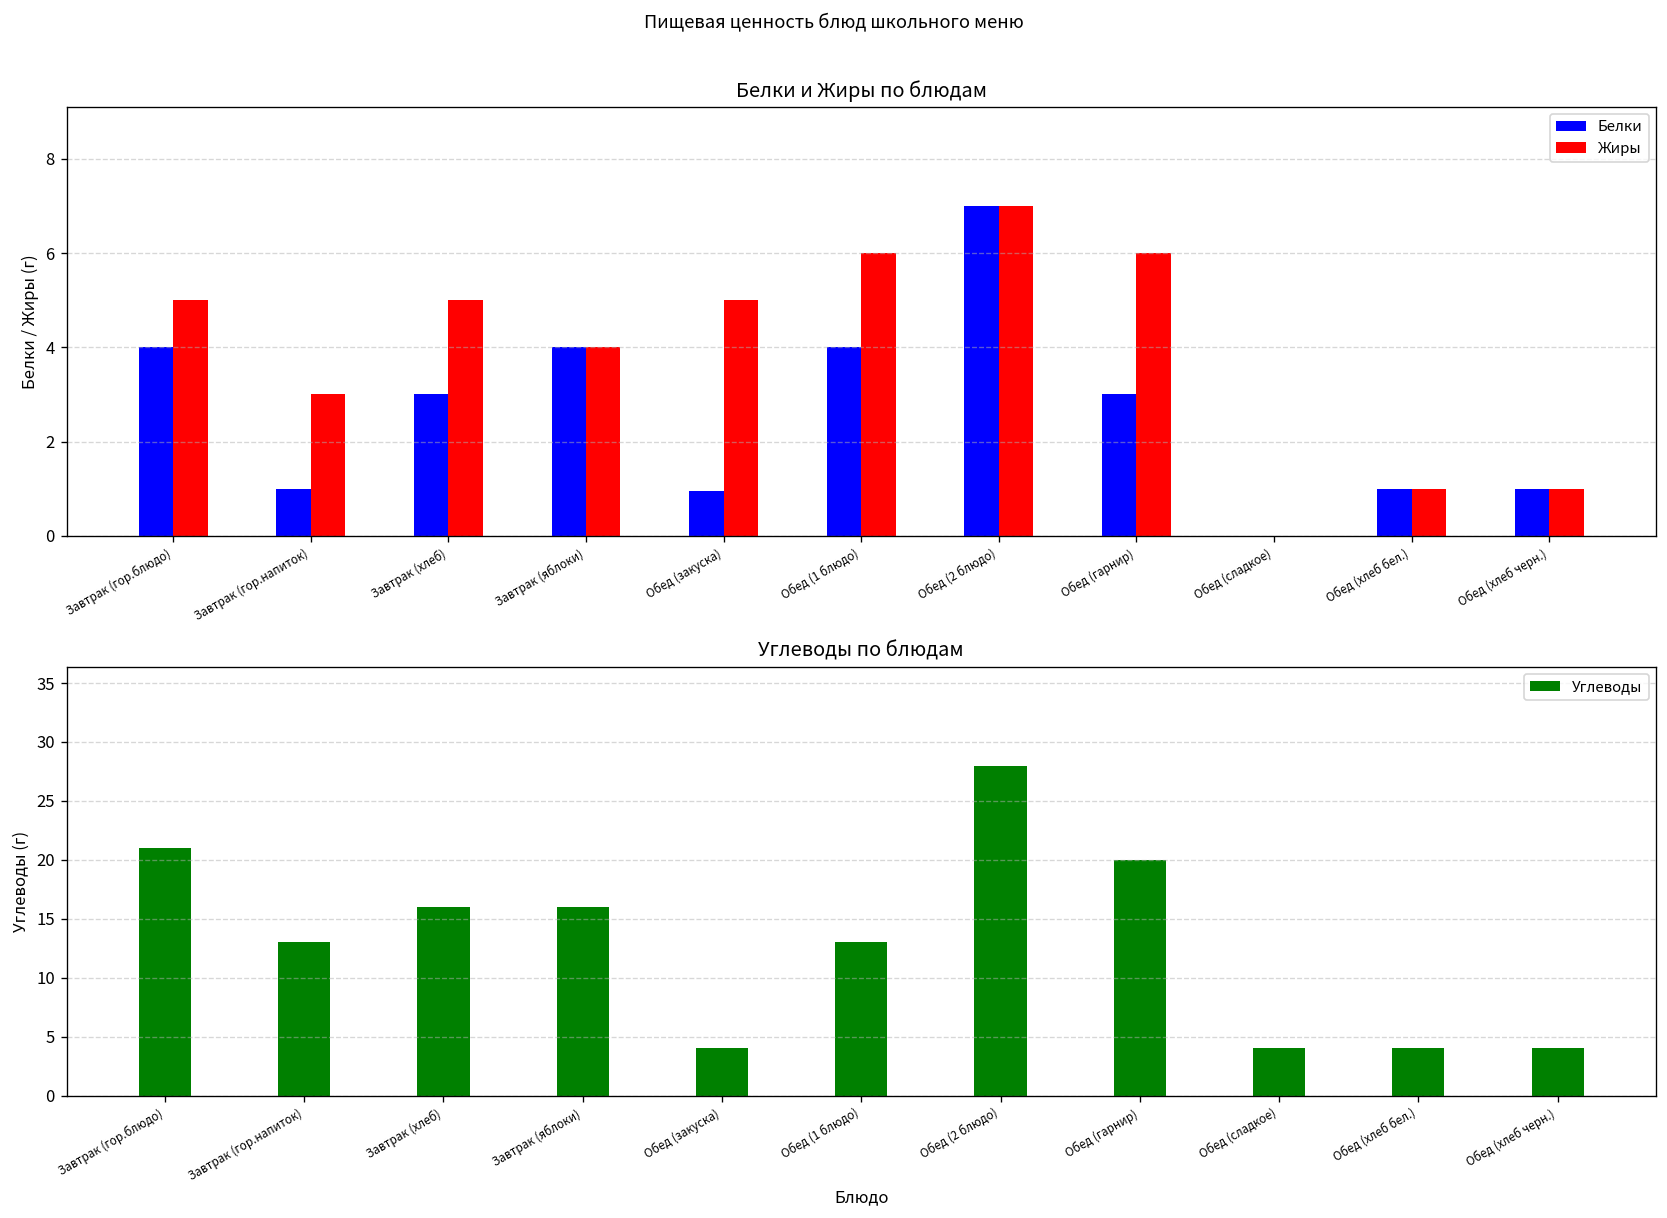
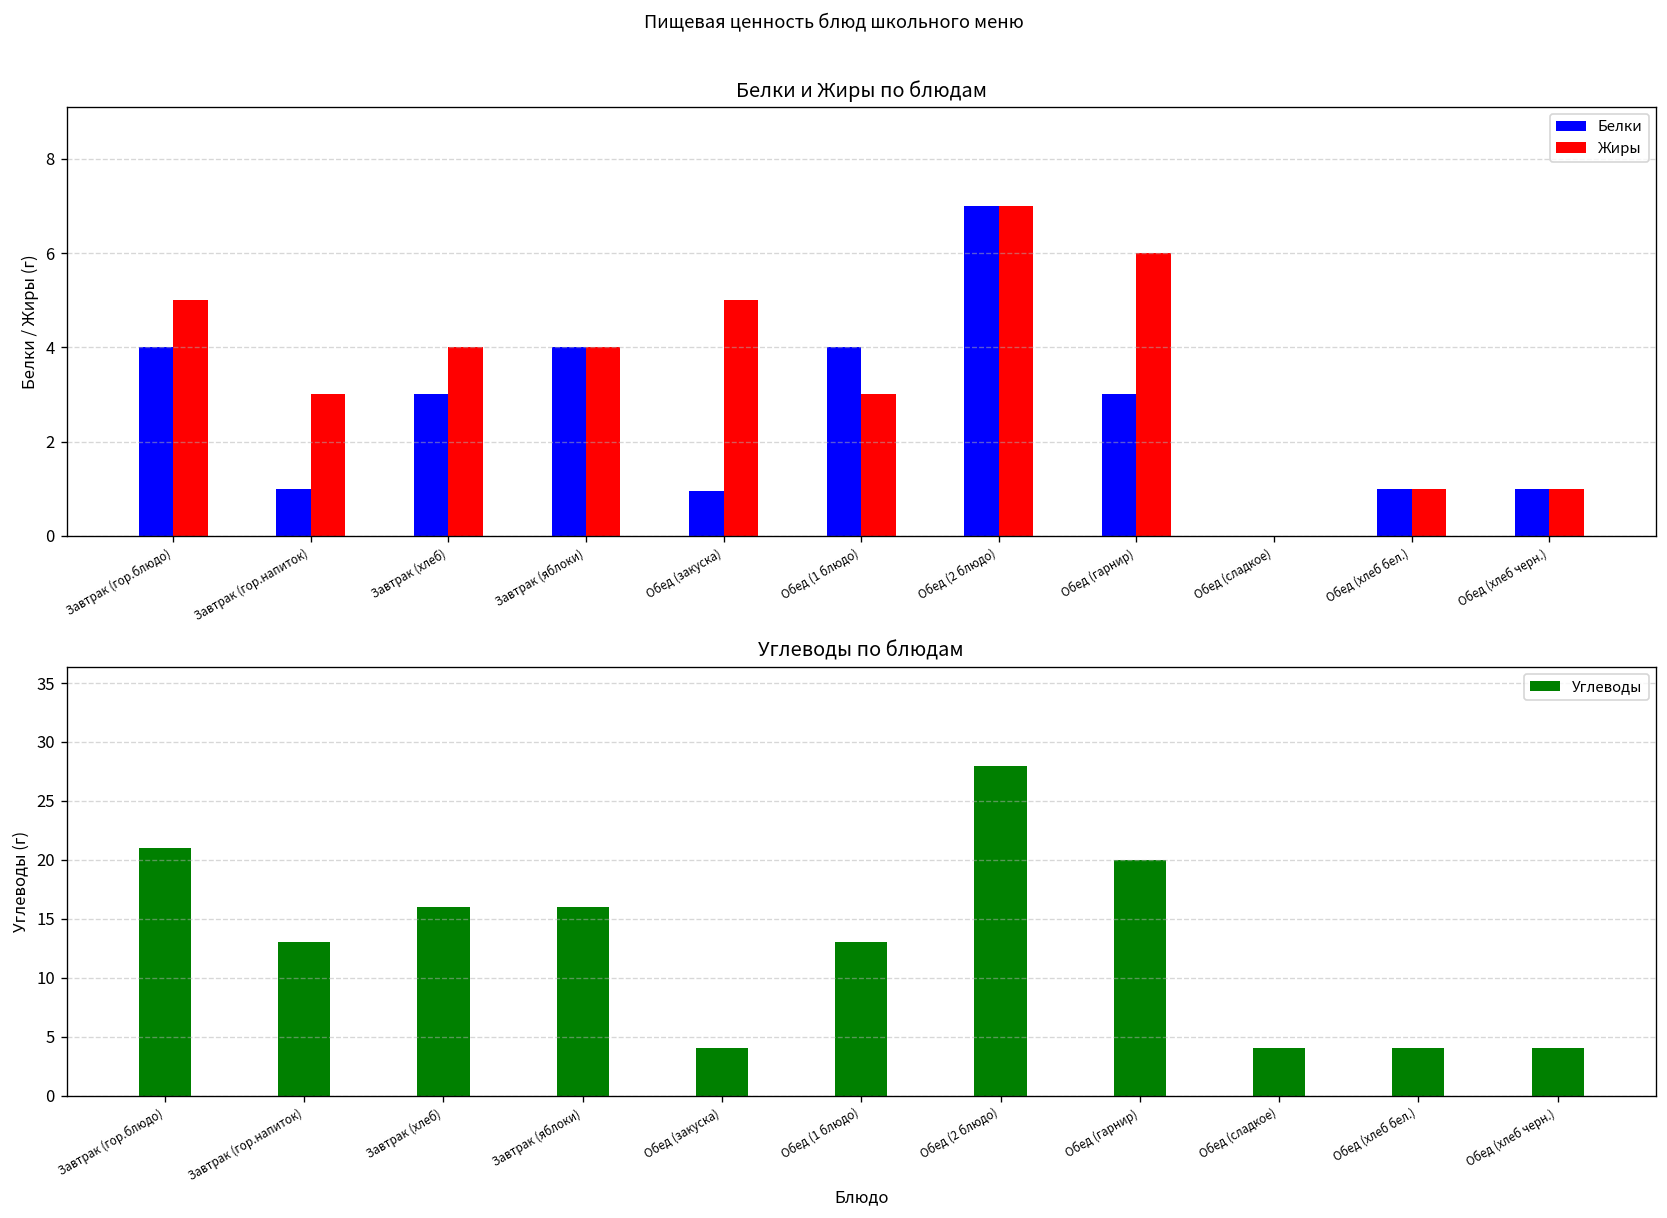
  {
    "Белки и Жиры по блюдам": {
      "Белки": {
        "Завтрак (гор.блюдо)": 4,
        "Завтрак (гор.напиток)": 1,
        "Завтрак (хлеб)": 3,
        "Завтрак (яблоки)": 4,
        "Обед (закуска)": 1,
        "Обед (1 блюдо)": 4,
        "Обед (2 блюдо)": 7,
        "Обед (гарнир)": 3,
        "Обед (сладкое)": 0,
        "Обед (хлеб бел.)": 1,
        "Обед (хлеб черн.)": 1
      },
      "Жиры": {
        "Завтрак (гор.блюдо)": 5,
        "Завтрак (гор.напиток)": 3,
-       "Завтрак (хлеб)": 5,
+       "Завтрак (хлеб)": 4,
        "Завтрак (яблоки)": 4,
        "Обед (закуска)": 5,
-       "Обед (1 блюдо)": 6,
+       "Обед (1 блюдо)": 3,
        "Обед (2 блюдо)": 7,
        "Обед (гарнир)": 6,
        "Обед (сладкое)": 0,
        "Обед (хлеб бел.)": 1,
        "Обед (хлеб черн.)": 1
      }
    },
    "Углеводы по блюдам": {
      "Завтрак (гор.блюдо)": 21,
      "Завтрак (гор.напиток)": 13,
      "Завтрак (хлеб)": 16,
      "Завтрак (яблоки)": 16,
      "Обед (закуска)": 4,
      "Обед (1 блюдо)": 13,
      "Обед (2 блюдо)": 28,
      "Обед (гарнир)": 20,
      "Обед (сладкое)": 4,
      "Обед (хлеб бел.)": 4,
      "Обед (хлеб черн.)": 4
    }
  }
